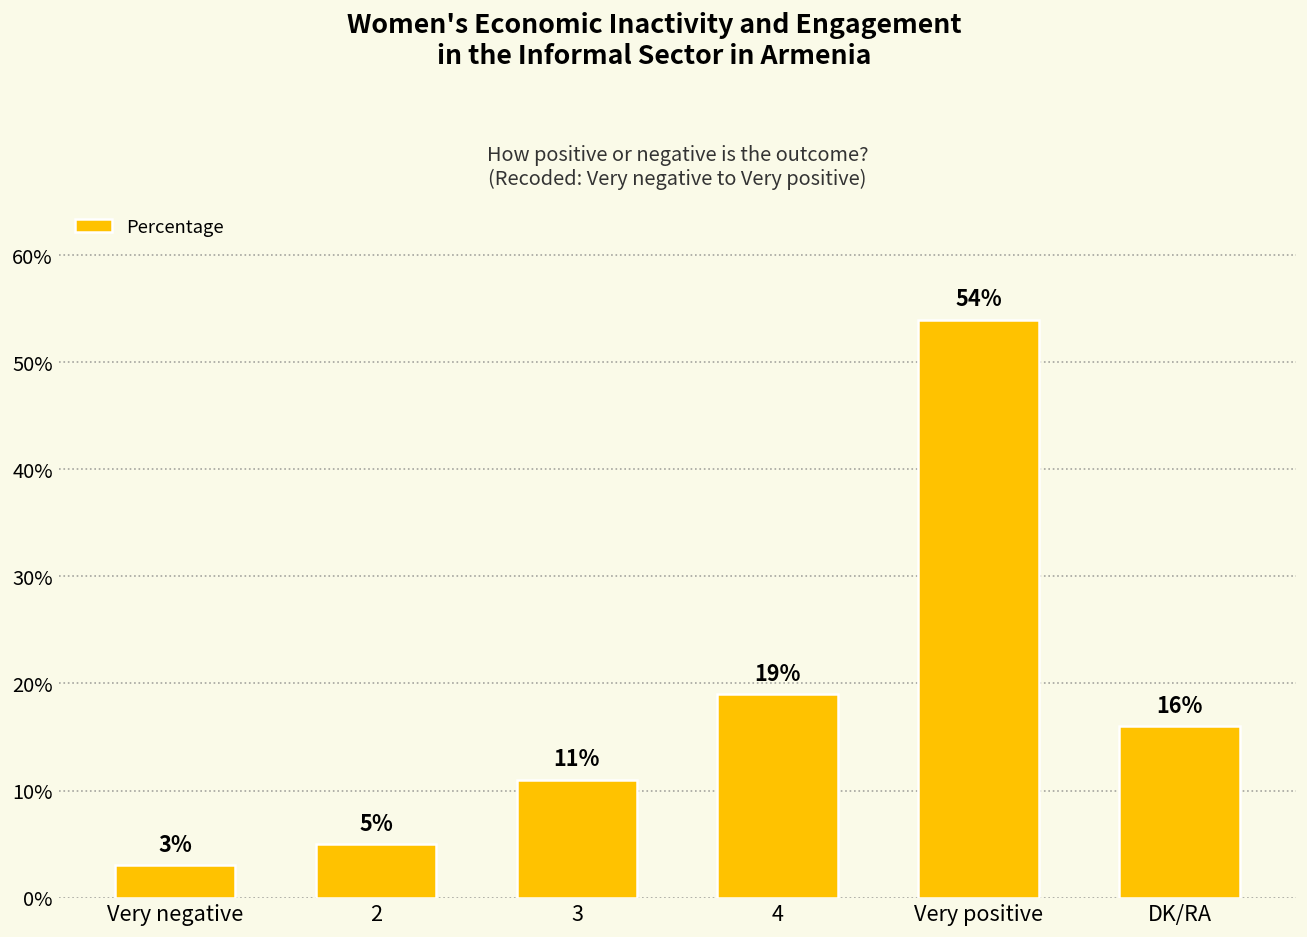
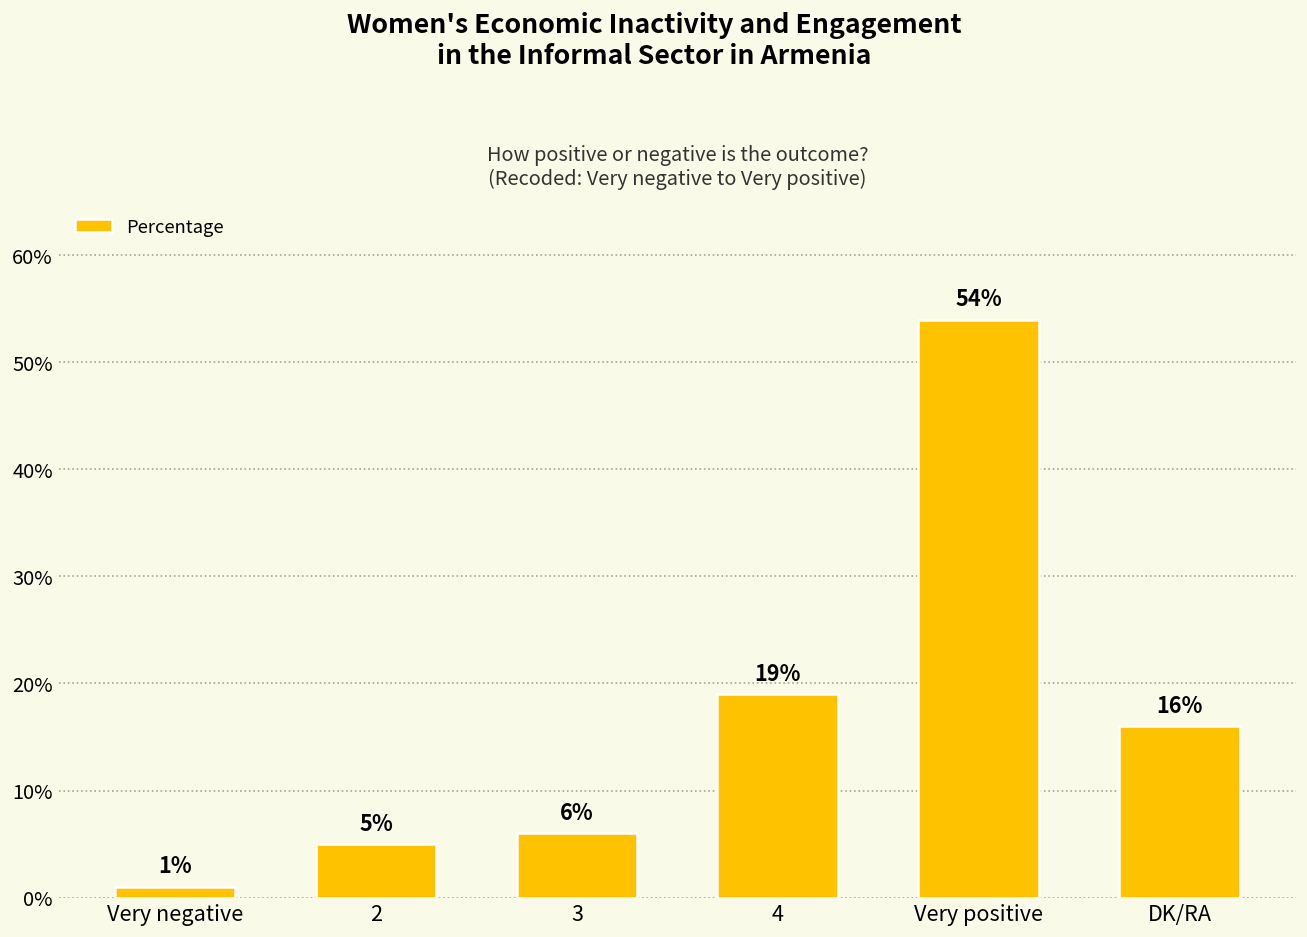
  {
-   "Very negative": "3%",
+   "Very negative": "1%",
    "2": "5%",
-   "3": "11%",
+   "3": "6%",
    "4": "19%",
    "Very positive": "54%",
    "DK/RA": "16%"
  }
